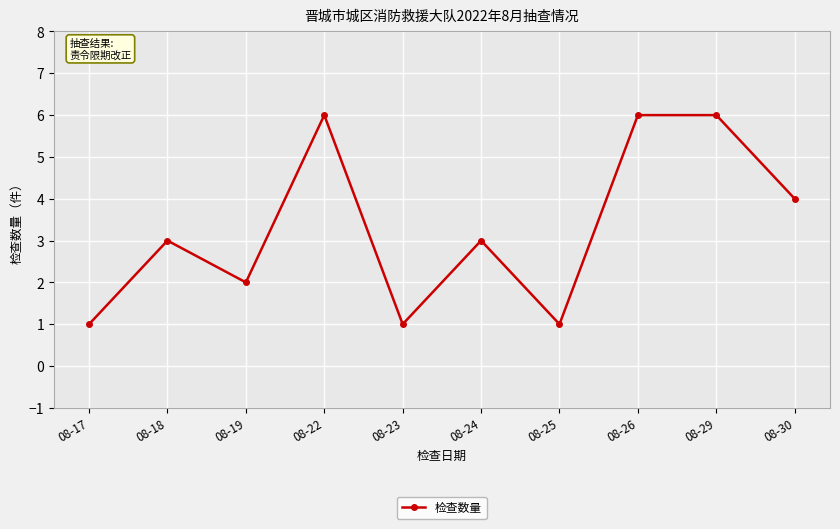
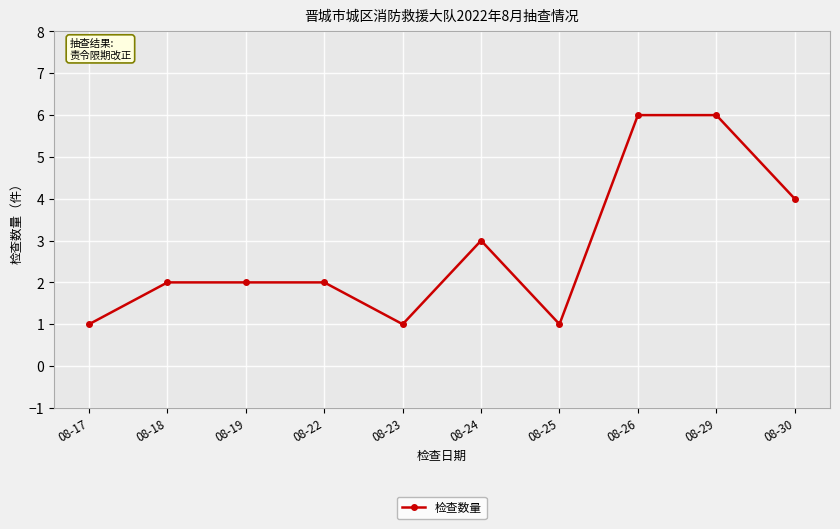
  {
    "08-17": 1,
-   "08-18": 3,
+   "08-18": 2,
    "08-19": 2,
-   "08-22": 6,
+   "08-22": 2,
    "08-23": 1,
    "08-24": 3,
    "08-25": 1,
    "08-26": 6,
    "08-29": 6,
    "08-30": 4
  }
